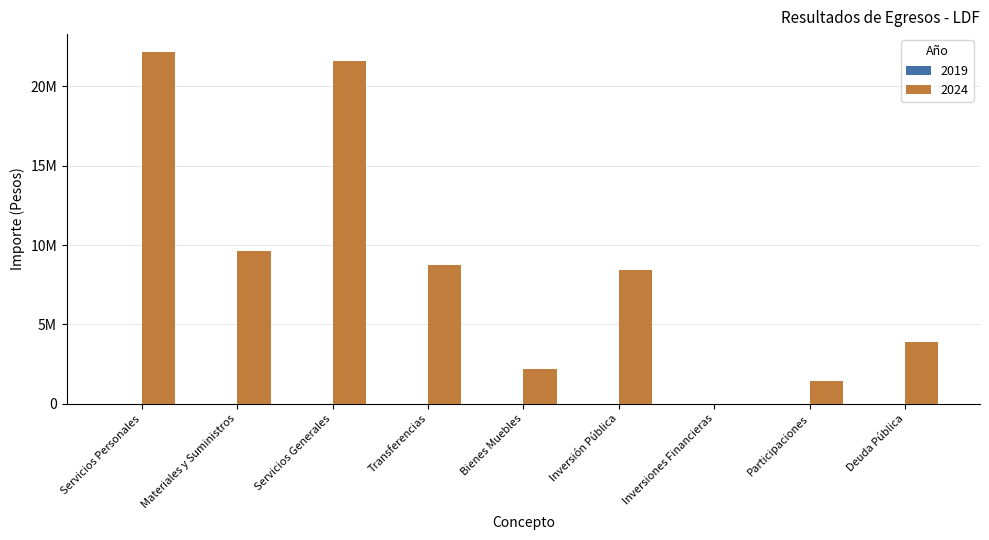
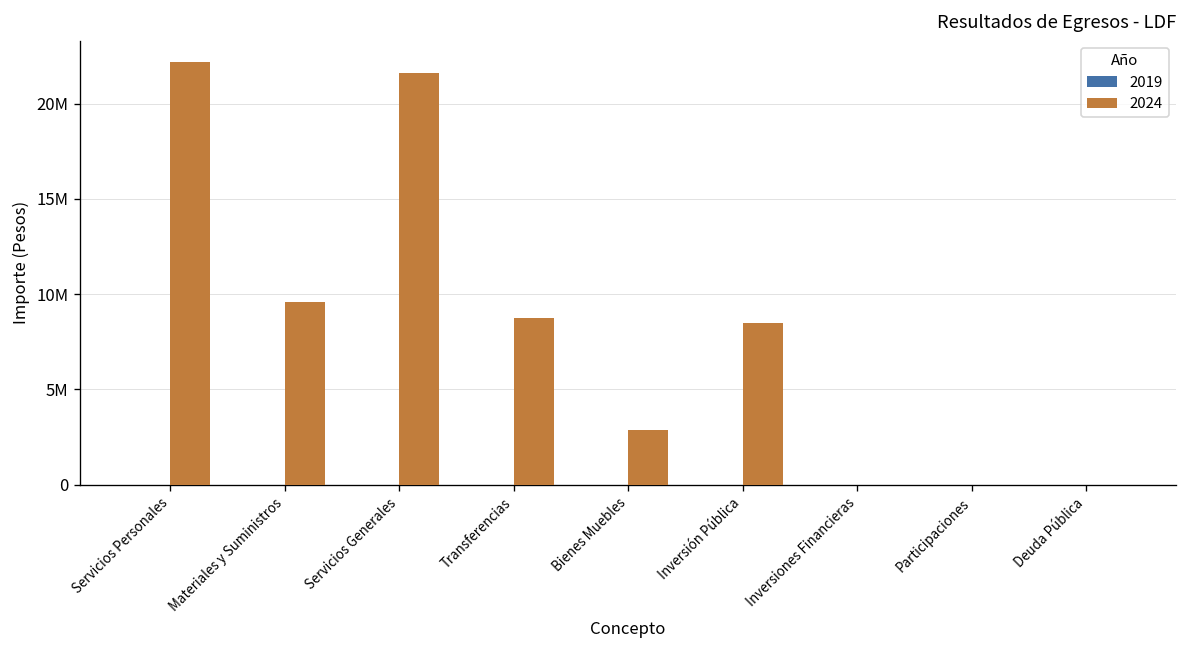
  {
    "2019": {
      "Servicios Personales": 0,
      "Materiales y Suministros": 0,
      "Servicios Generales": 0,
      "Transferencias": 0,
      "Bienes Muebles": 0,
      "Inversión Pública": 0,
      "Inversiones Financieras": 0,
      "Participaciones": 0,
      "Deuda Pública": 0
    },
    "2024": {
      "Servicios Personales": 22200000,
      "Materiales y Suministros": 9600000,
      "Servicios Generales": 21600000,
      "Transferencias": 8700000,
-     "Bienes Muebles": 2200000,
+     "Bienes Muebles": 2900000,
      "Inversión Pública": 8500000,
      "Inversiones Financieras": 0,
-     "Participaciones": 1500000,
-     "Deuda Pública": 3900000
+     "Participaciones": 0,
+     "Deuda Pública": 0
    }
  }
